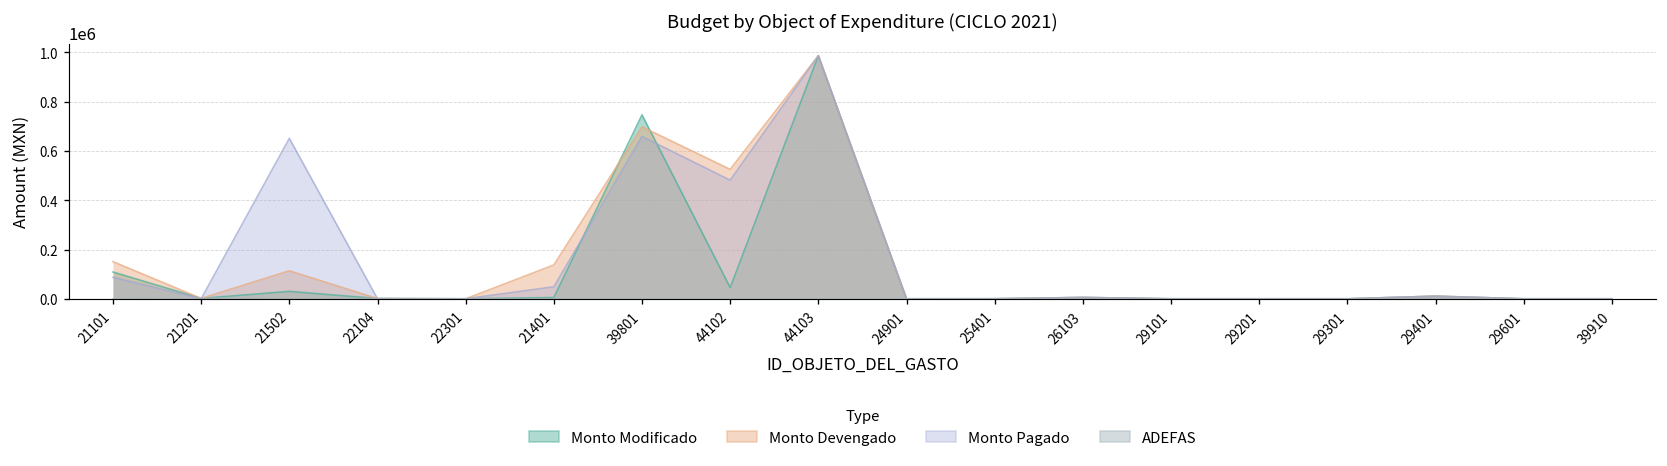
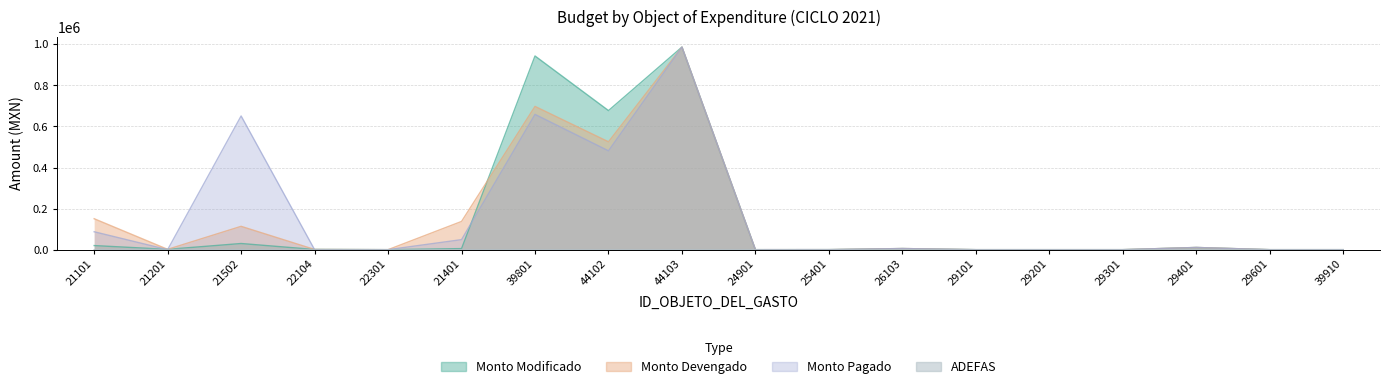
  {
    "Monto Modificado": {
-     "21101": 110000,
+     "21101": 20000,
      "21502": 30000,
-     "39801": 750000,
-     "44102": 50000
+     "39801": 940000,
+     "44102": 680000
    },
    "Monto Devengado": {
      "21101": 150000,
      "21502": 110000,
      "21401": 140000,
      "39801": 700000,
      "44102": 530000
    }
  }
